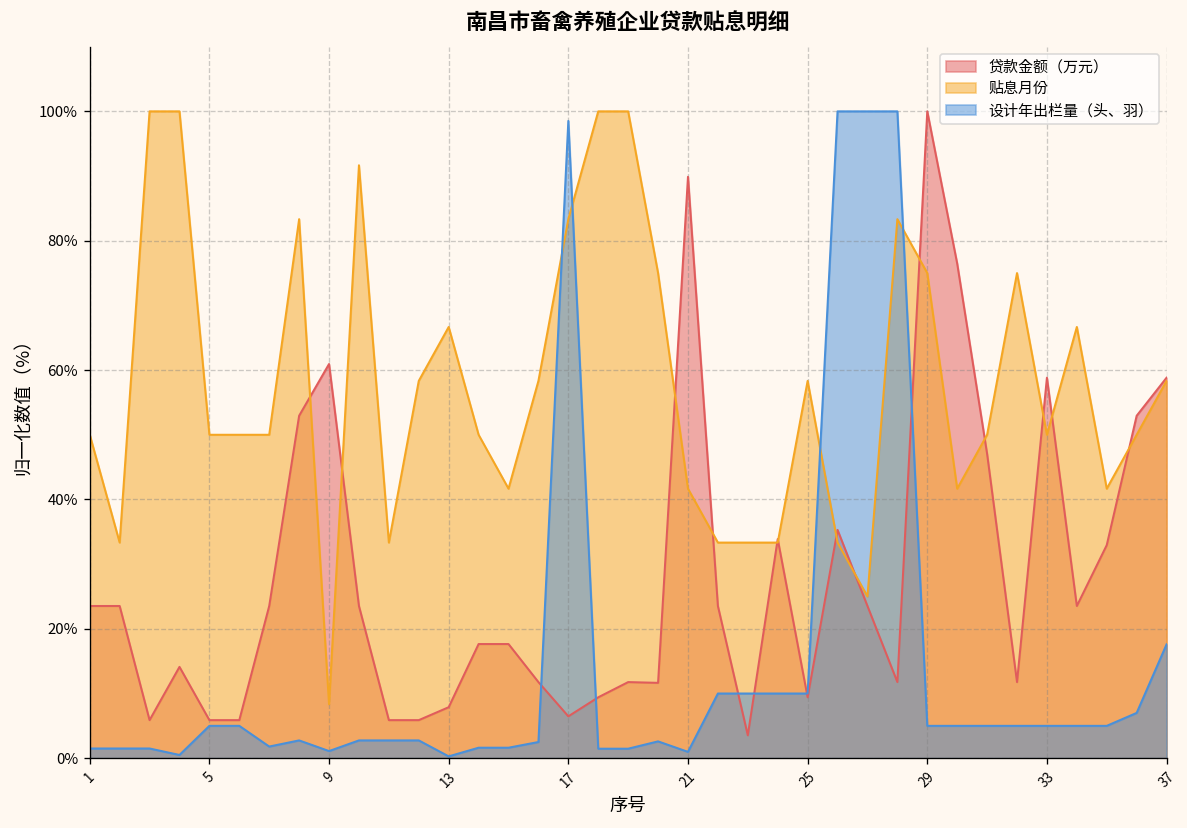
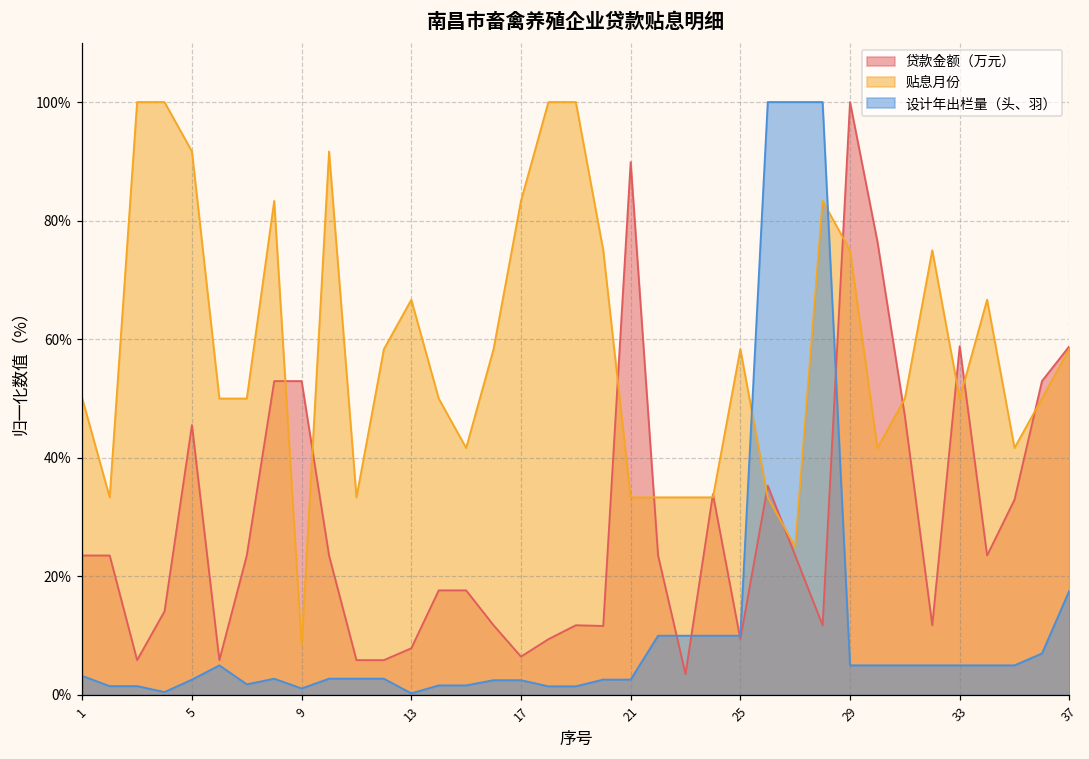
  {
    "贷款金额（万元）": {
      "1": "24%",
-     "5": "6%",
-     "9": "61%",
+     "5": "46%",
+     "9": "53%",
      "13": "8%",
      "17": "6%",
      "21": "90%",
      "25": "9%",
      "29": "100%",
      "33": "59%",
      "37": "59%"
    },
    "贴息月份": {
      "1": "50%",
-     "5": "50%",
+     "5": "92%",
      "9": "8%",
      "13": "67%",
      "17": "83%",
-     "21": "42%",
+     "21": "33%",
      "25": "58%",
      "29": "75%",
      "33": "50%",
      "37": "58%"
    },
    "设计年出栏量（头、羽）": {
-     "1": "2%",
-     "5": "5%",
+     "1": "3%",
+     "5": "3%",
      "9": "1%",
      "13": "0%",
-     "17": "99%",
-     "21": "1%",
+     "17": "3%",
+     "21": "3%",
      "25": "10%",
      "29": "5%",
      "33": "5%",
      "37": "18%"
    }
  }
